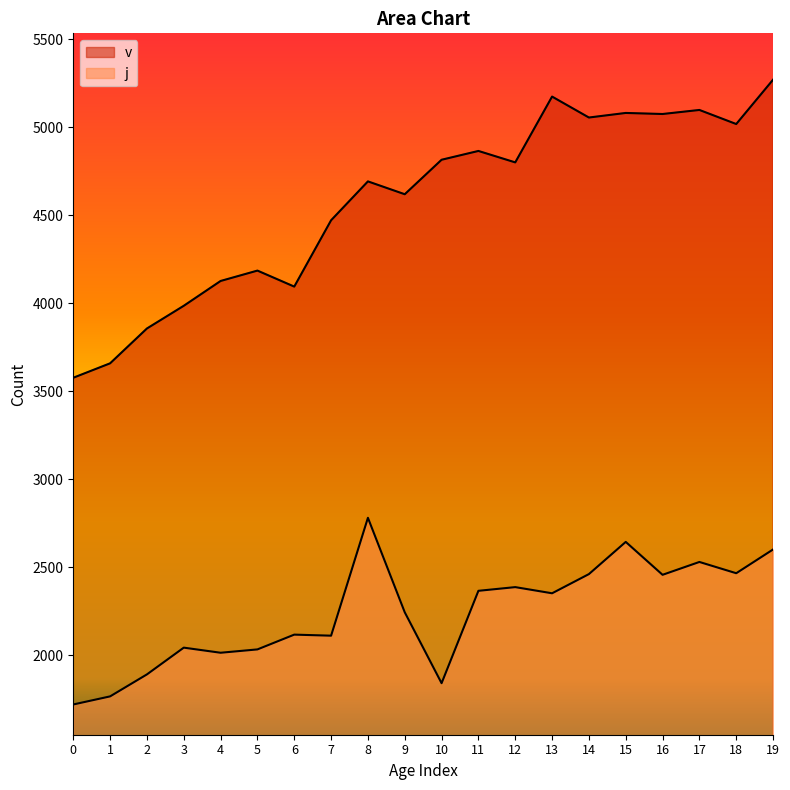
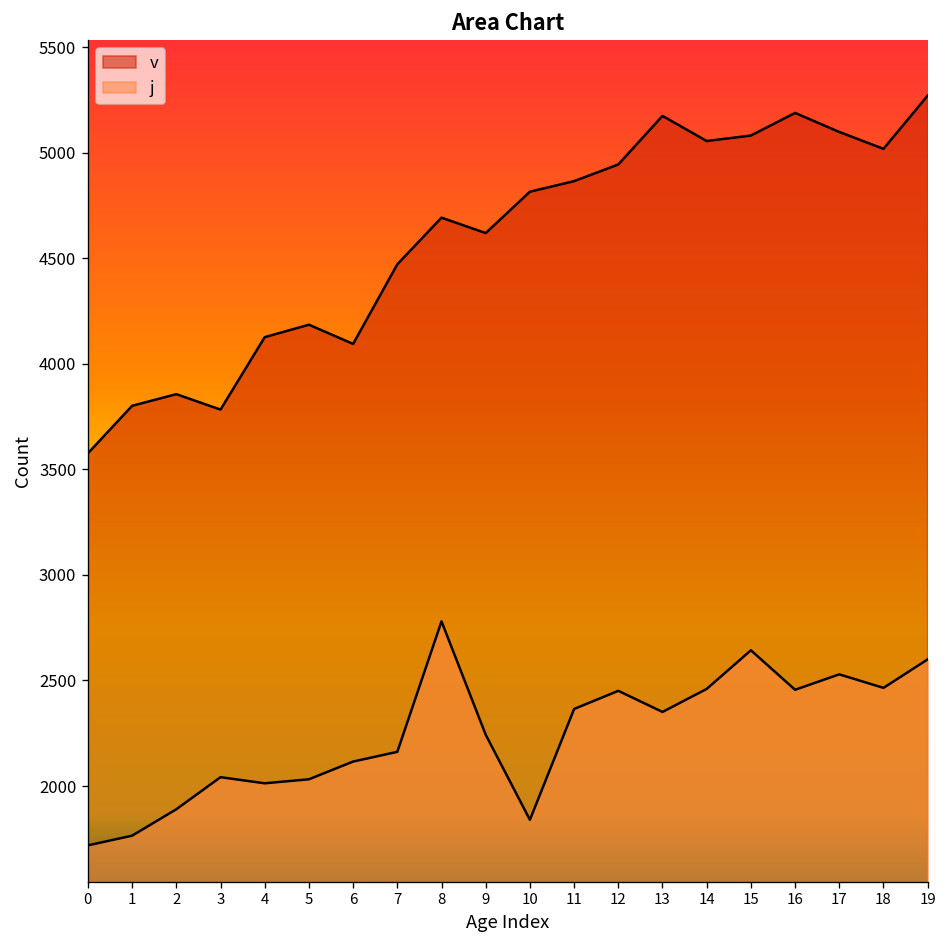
  {
    "v": {
      "0": 3580,
-     "1": 3660,
+     "1": 3800,
      "2": 3860,
-     "3": 3990,
+     "3": 3780,
      "4": 4130,
      "5": 4190,
      "6": 4090,
      "7": 4470,
      "8": 4690,
      "9": 4620,
      "10": 4820,
      "11": 4870,
-     "12": 4800,
+     "12": 4940,
      "13": 5170,
      "14": 5060,
      "15": 5080,
-     "16": 5080,
+     "16": 5190,
      "17": 5100,
      "18": 5020,
      "19": 5270
    },
    "j": {
      "0": 1720,
      "1": 1770,
      "2": 1890,
      "3": 2040,
      "4": 2010,
      "5": 2030,
      "6": 2120,
-     "7": 2110,
+     "7": 2160,
      "8": 2780,
      "9": 2240,
      "10": 1840,
      "11": 2370,
-     "12": 2390,
+     "12": 2450,
      "13": 2350,
      "14": 2460,
      "15": 2640,
      "16": 2460,
      "17": 2530,
      "18": 2470,
      "19": 2600
    }
  }
